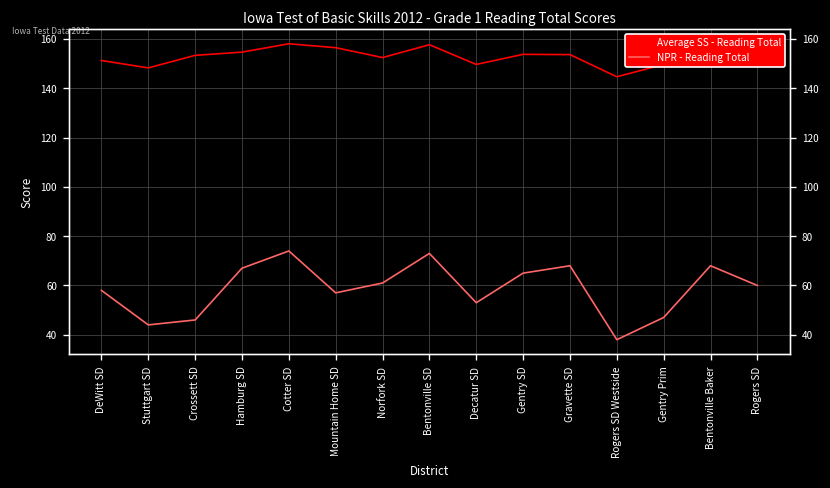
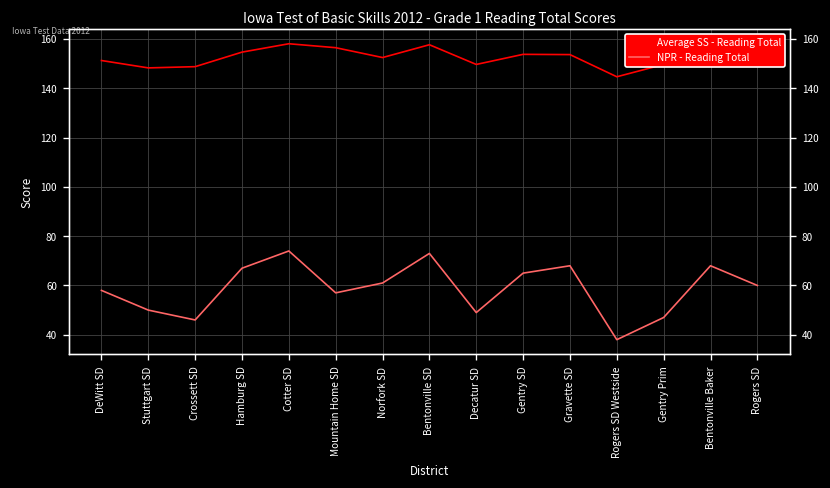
  {
    "Average SS - Reading Total": {
      "DeWitt SD": 151,
      "Stuttgart SD": 148,
-     "Crossett SD": 153,
+     "Crossett SD": 149,
      "Hamburg SD": 155,
      "Cotter SD": 158,
      "Mountain Home SD": 157,
      "Norfork SD": 153,
      "Bentonville SD": 158,
      "Decatur SD": 150,
      "Gentry SD": 154,
      "Gravette SD": 154,
      "Rogers SD Westside": 145
    },
    "NPR - Reading Total": {
      "DeWitt SD": 58,
-     "Stuttgart SD": 44,
+     "Stuttgart SD": 50,
      "Crossett SD": 46,
      "Hamburg SD": 67,
      "Cotter SD": 74,
      "Mountain Home SD": 57,
      "Norfork SD": 61,
      "Bentonville SD": 73,
-     "Decatur SD": 53,
+     "Decatur SD": 49,
      "Gentry SD": 65,
      "Gravette SD": 68,
      "Rogers SD Westside": 38,
      "Gentry Prim": 47,
      "Bentonville Baker": 68,
      "Rogers SD": 60
    }
  }
